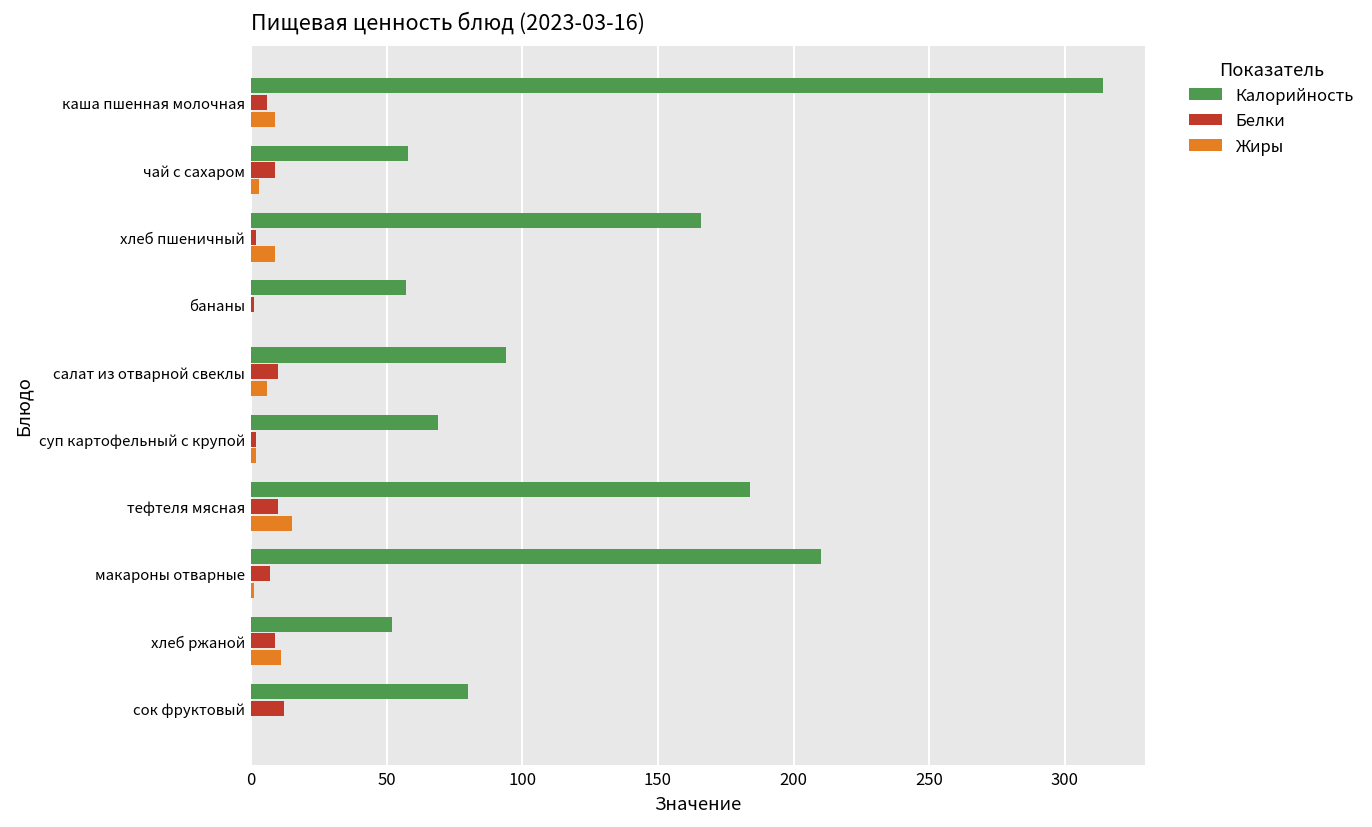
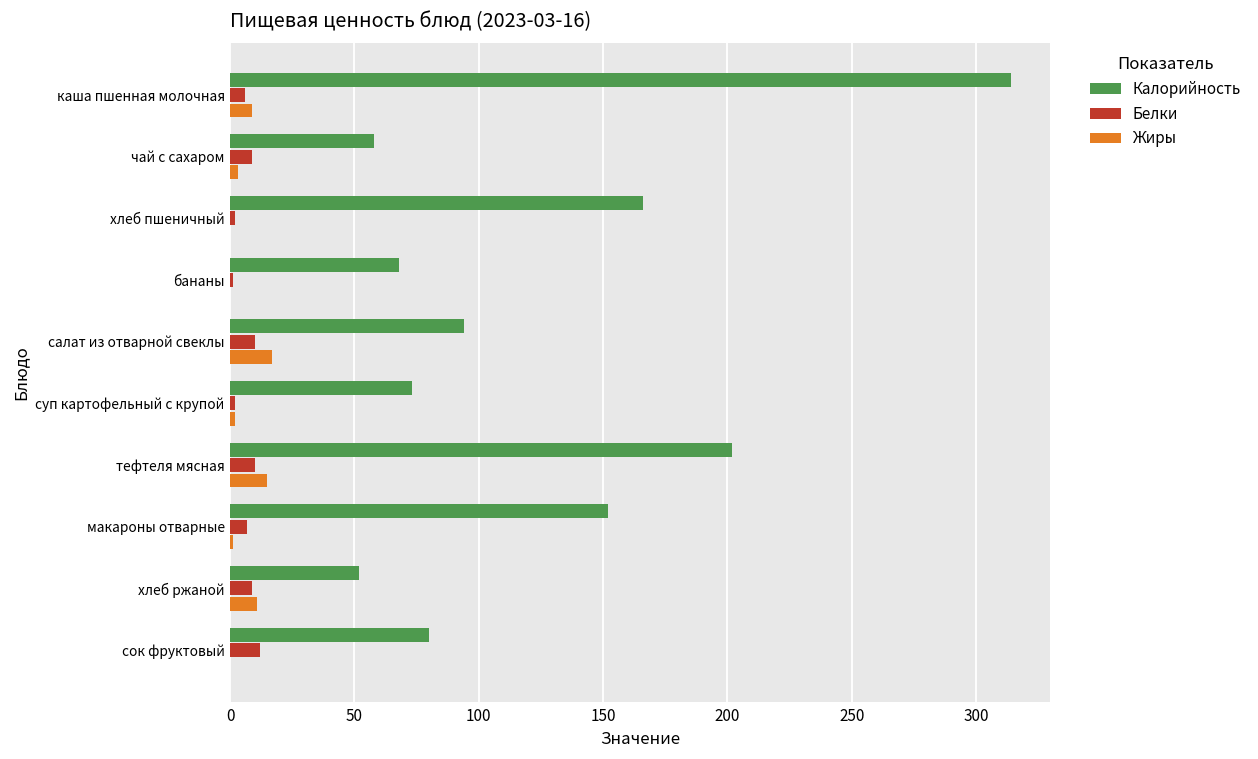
  {
    "Калорийность": {
      "каша пшенная молочная": 314,
      "чай с сахаром": 58,
      "хлеб пшеничный": 166,
-     "бананы": 57,
+     "бананы": 68,
      "салат из отварной свеклы": 94,
-     "суп картофельный с крупой": 69,
-     "тефтеля мясная": 184,
-     "макароны отварные": 210,
+     "суп картофельный с крупой": 73,
+     "тефтеля мясная": 202,
+     "макароны отварные": 152,
      "хлеб ржаной": 52,
      "сок фруктовый": 80
    },
    "Белки": {
      "каша пшенная молочная": 6,
      "чай с сахаром": 9,
      "хлеб пшеничный": 2,
      "салат из отварной свеклы": 10,
      "суп картофельный с крупой": 2,
      "тефтеля мясная": 10,
      "макароны отварные": 7,
      "хлеб ржаной": 9,
      "сок фруктовый": 12
    },
    "Жиры": {
      "каша пшенная молочная": 9,
      "чай с сахаром": 3,
-     "хлеб пшеничный": 9,
+     "хлеб пшеничный": 0,
      "бананы": 0,
-     "салат из отварной свеклы": 6,
+     "салат из отварной свеклы": 17,
      "суп картофельный с крупой": 2,
      "тефтеля мясная": 15,
      "хлеб ржаной": 11,
      "сок фруктовый": 0
    }
  }
